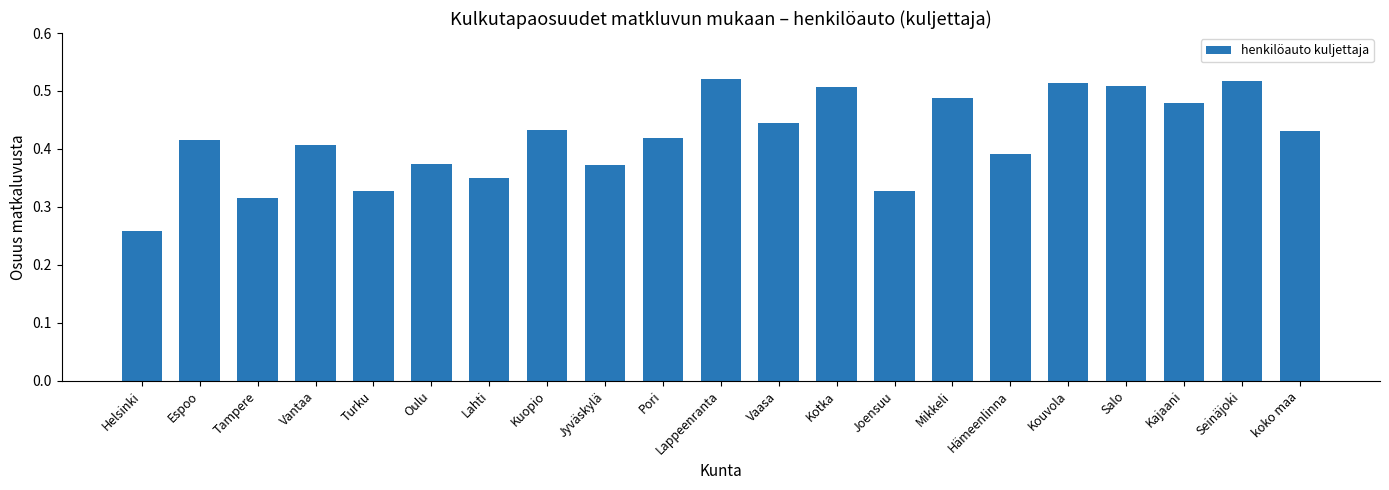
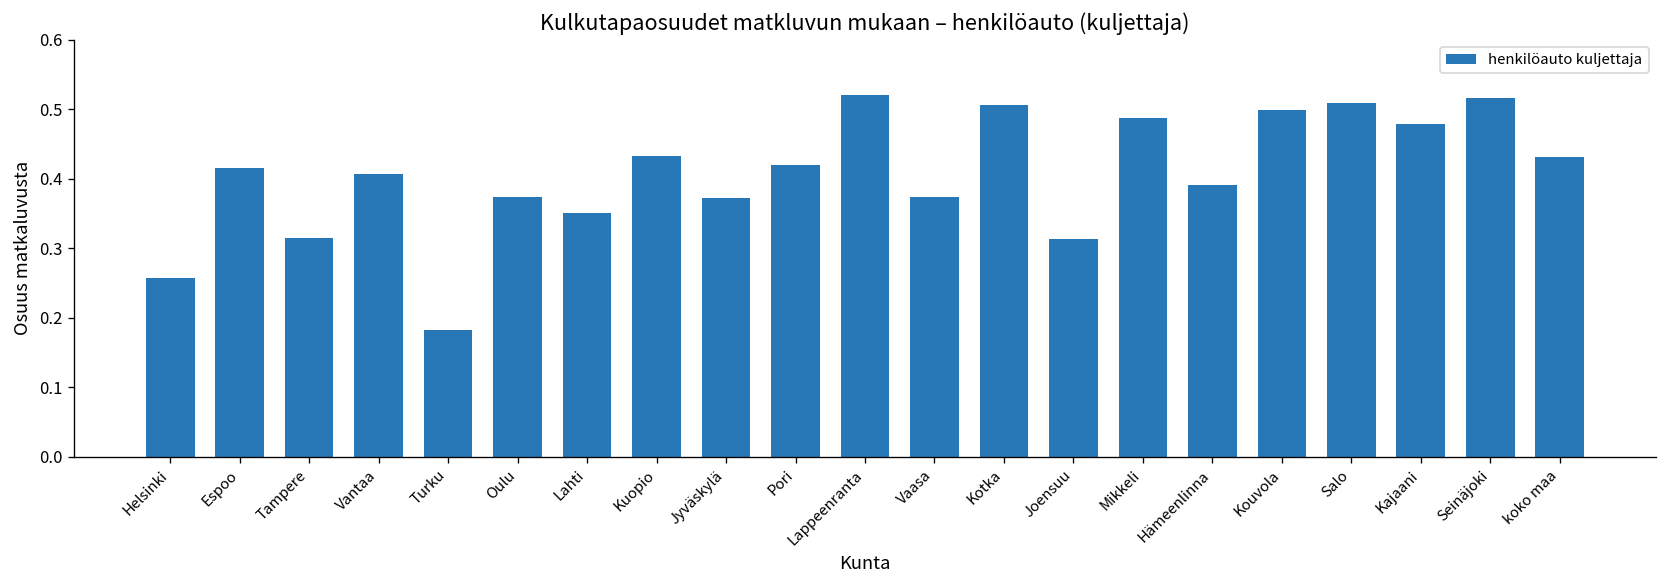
  {
    "Helsinki": 0.26,
    "Espoo": 0.42,
    "Tampere": 0.32,
    "Vantaa": 0.41,
-   "Turku": 0.33,
+   "Turku": 0.18,
    "Oulu": 0.37,
    "Lahti": 0.35,
    "Kuopio": 0.43,
    "Jyväskylä": 0.37,
    "Pori": 0.42,
    "Lappeenranta": 0.52,
-   "Vaasa": 0.44,
+   "Vaasa": 0.37,
    "Kotka": 0.51,
-   "Joensuu": 0.33,
+   "Joensuu": 0.31,
    "Mikkeli": 0.49,
    "Hämeenlinna": 0.39,
-   "Kouvola": 0.51,
+   "Kouvola": 0.50,
    "Salo": 0.51,
    "Kajaani": 0.48,
    "Seinäjoki": 0.52,
    "koko maa": 0.43
  }
